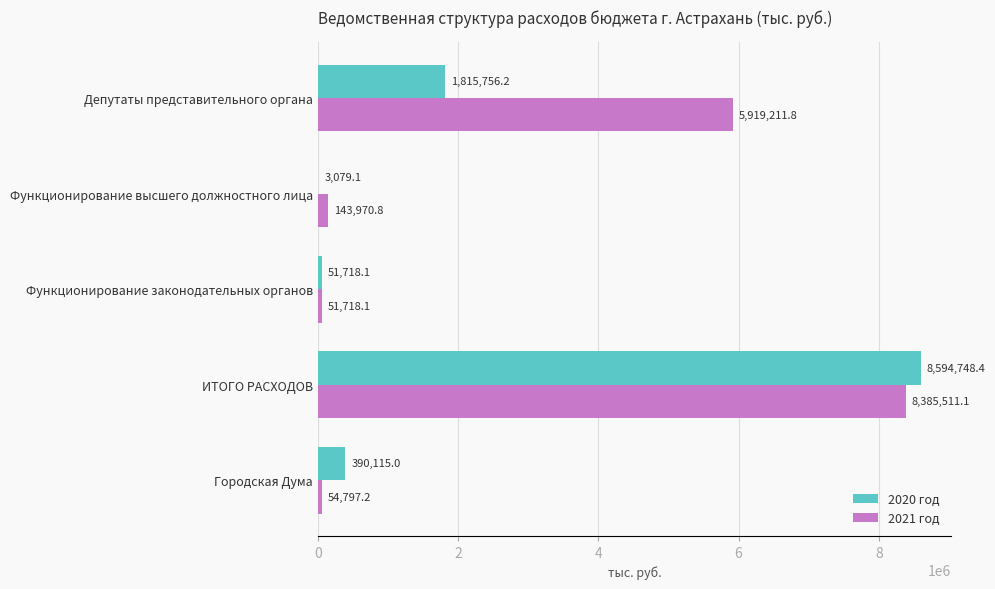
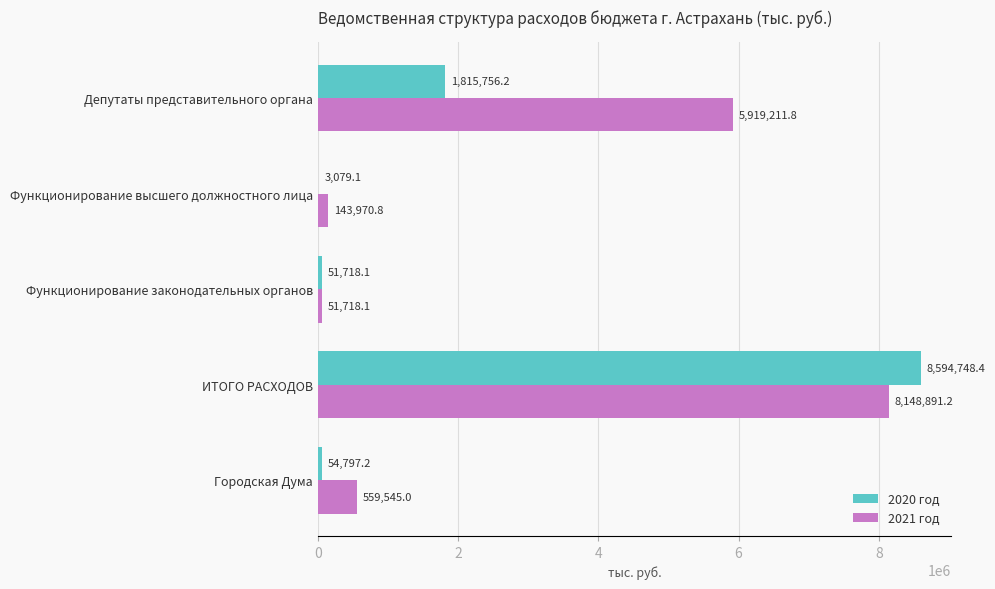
  {
    "2020 год": {
      "Депутаты представительного органа": "1,815,756.2",
      "Функционирование высшего должностного лица": "3,079.1",
      "Функционирование законодательных органов": "51,718.1",
      "ИТОГО РАСХОДОВ": "8,594,748.4",
-     "Городская Дума": "390,115.0"
+     "Городская Дума": "54,797.2"
    },
    "2021 год": {
      "Депутаты представительного органа": "5,919,211.8",
      "Функционирование высшего должностного лица": "143,970.8",
      "Функционирование законодательных органов": "51,718.1",
-     "ИТОГО РАСХОДОВ": "8,385,511.1",
-     "Городская Дума": "54,797.2"
+     "ИТОГО РАСХОДОВ": "8,148,891.2",
+     "Городская Дума": "559,545.0"
    }
  }
